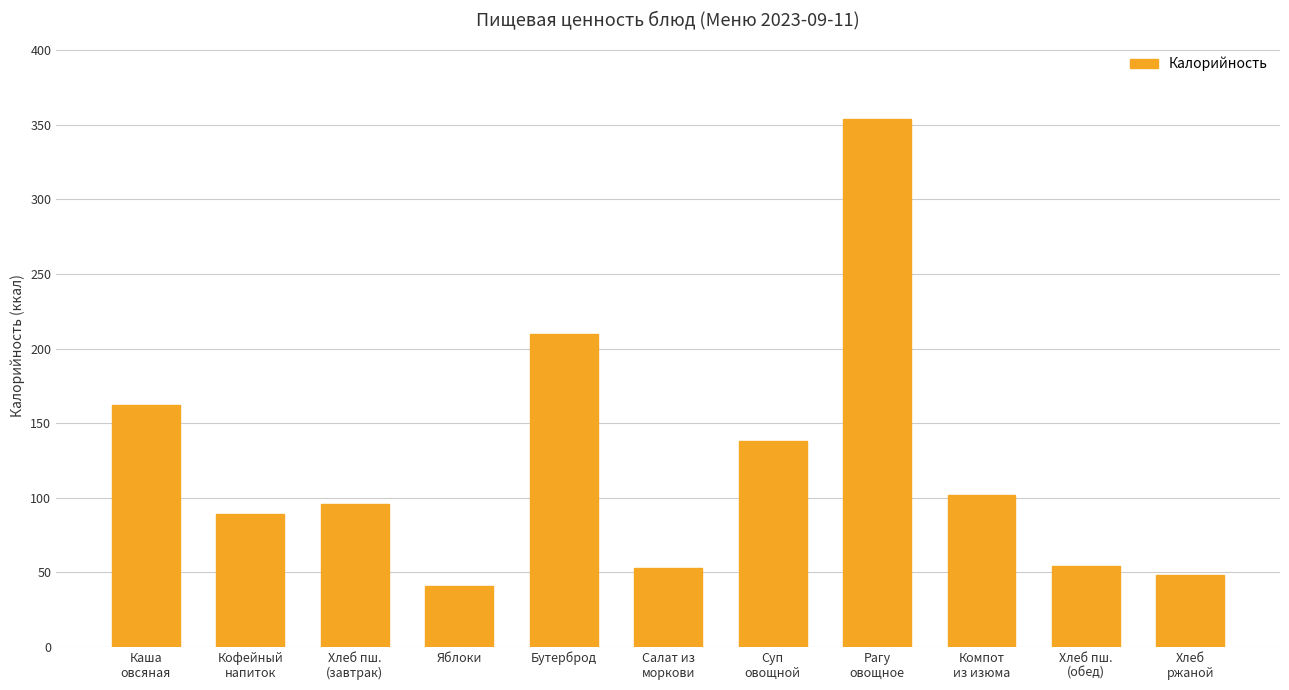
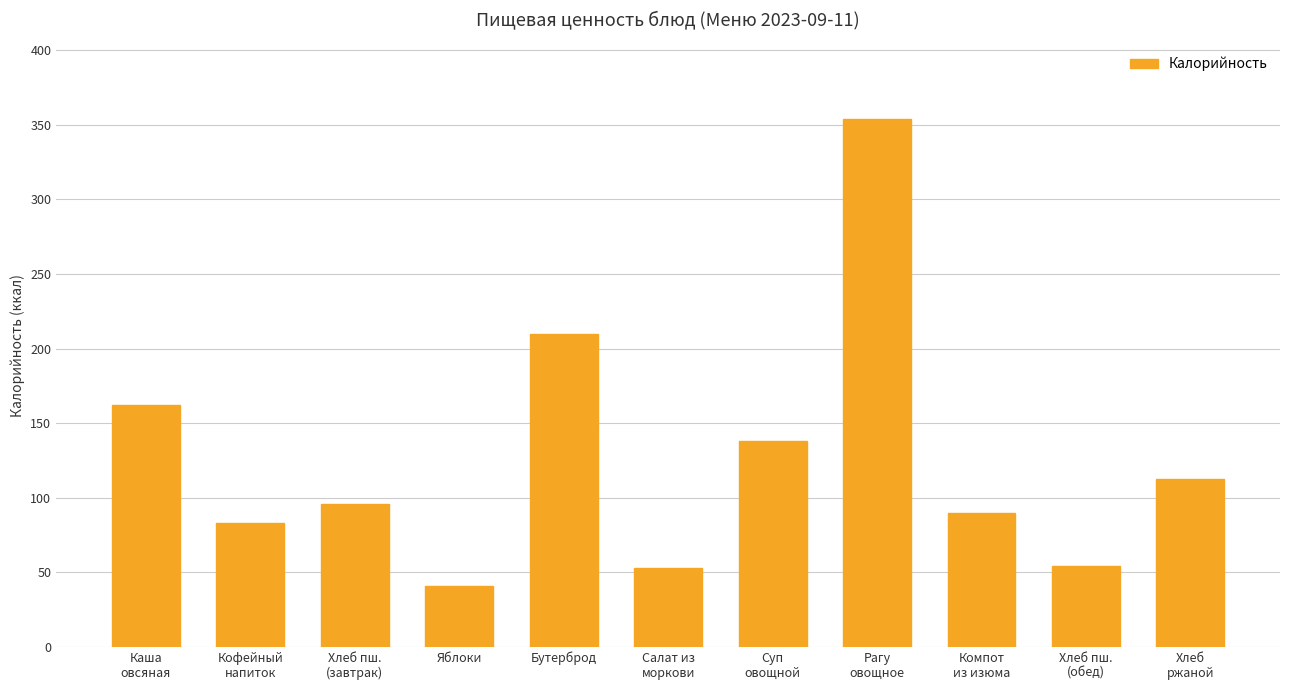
  {
    "Каша овсяная": 162,
-   "Кофейный напиток": 89,
+   "Кофейный напиток": 83,
    "Хлеб пш. (завтрак)": 96,
    "Яблоки": 41,
    "Бутерброд": 210,
    "Салат из моркови": 53,
    "Суп овощной": 138,
    "Рагу овощное": 354,
-   "Компот из изюма": 102,
+   "Компот из изюма": 90,
    "Хлеб пш. (обед)": 54,
-   "Хлеб ржаной": 48
+   "Хлеб ржаной": 113
  }
